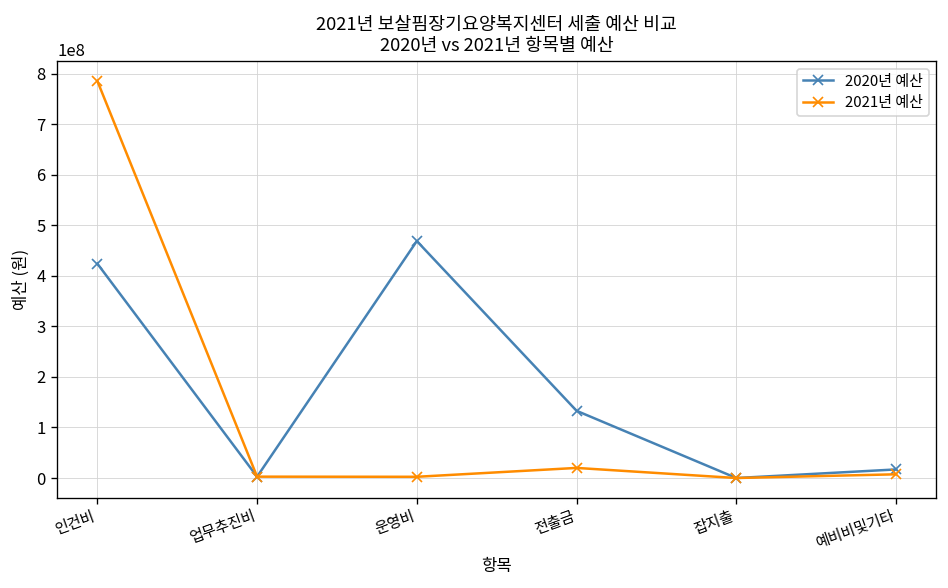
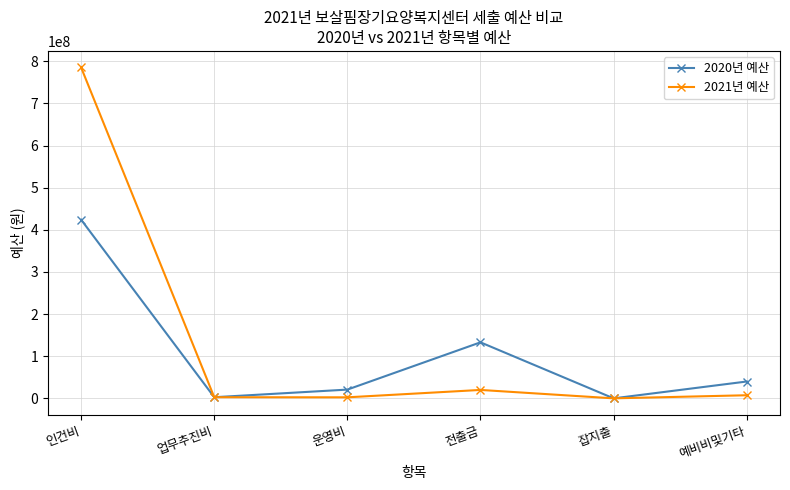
  {
    "2020년 예산": {
      "인건비": 420000000,
-     "운영비": 470000000,
+     "운영비": 20000000,
      "전출금": 130000000,
-     "예비비및기타": 20000000
+     "예비비및기타": 40000000
    },
    "2021년 예산": {
      "인건비": 790000000,
      "운영비": 0,
      "전출금": 20000000,
      "예비비및기타": 10000000
    }
  }
